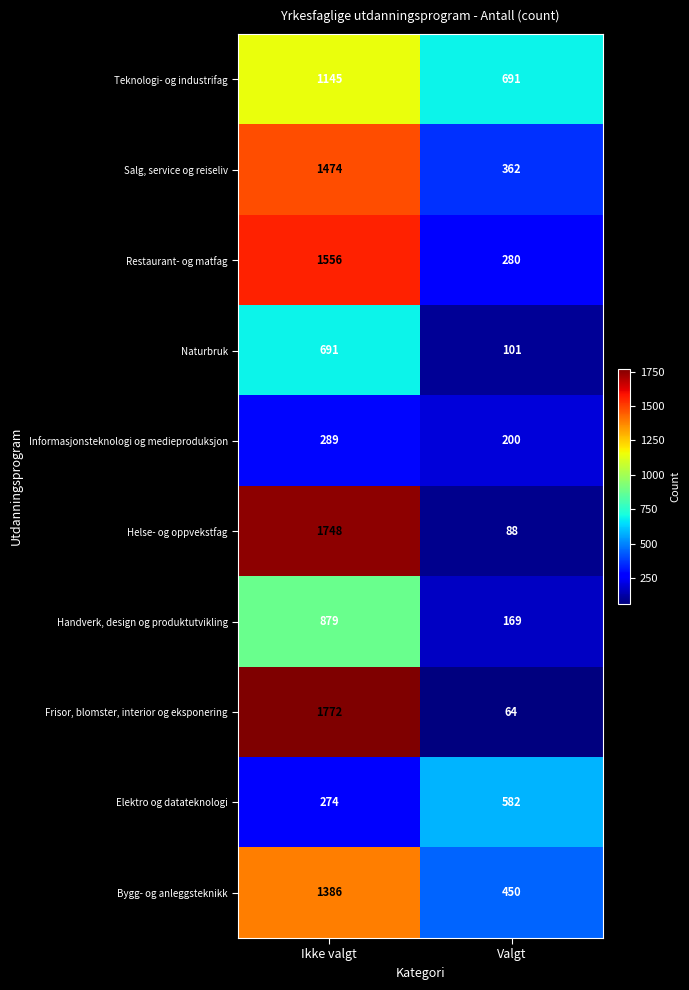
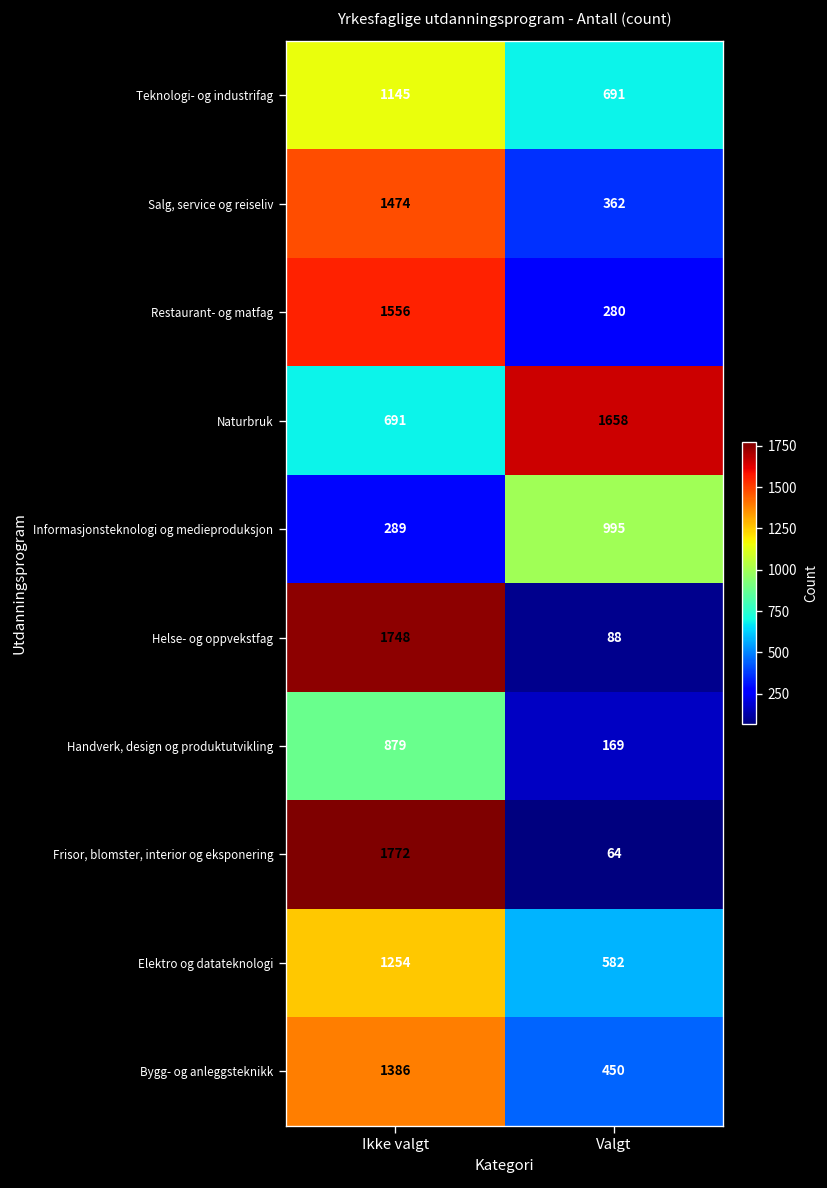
  {
    "Teknologi- og industrifag": {
      "Ikke valgt": 1145,
      "Valgt": 691
    },
    "Salg, service og reiseliv": {
      "Ikke valgt": 1474,
      "Valgt": 362
    },
    "Restaurant- og matfag": {
      "Ikke valgt": 1556,
      "Valgt": 280
    },
    "Naturbruk": {
      "Ikke valgt": 691,
-     "Valgt": 101
+     "Valgt": 1658
    },
    "Informasjonsteknologi og medieproduksjon": {
      "Ikke valgt": 289,
-     "Valgt": 200
+     "Valgt": 995
    },
    "Helse- og oppvekstfag": {
      "Ikke valgt": 1748,
      "Valgt": 88
    },
    "Handverk, design og produktutvikling": {
      "Ikke valgt": 879,
      "Valgt": 169
    },
    "Frisor, blomster, interior og eksponering": {
      "Ikke valgt": 1772,
      "Valgt": 64
    },
    "Elektro og datateknologi": {
-     "Ikke valgt": 274,
+     "Ikke valgt": 1254,
      "Valgt": 582
    },
    "Bygg- og anleggsteknikk": {
      "Ikke valgt": 1386,
      "Valgt": 450
    }
  }
